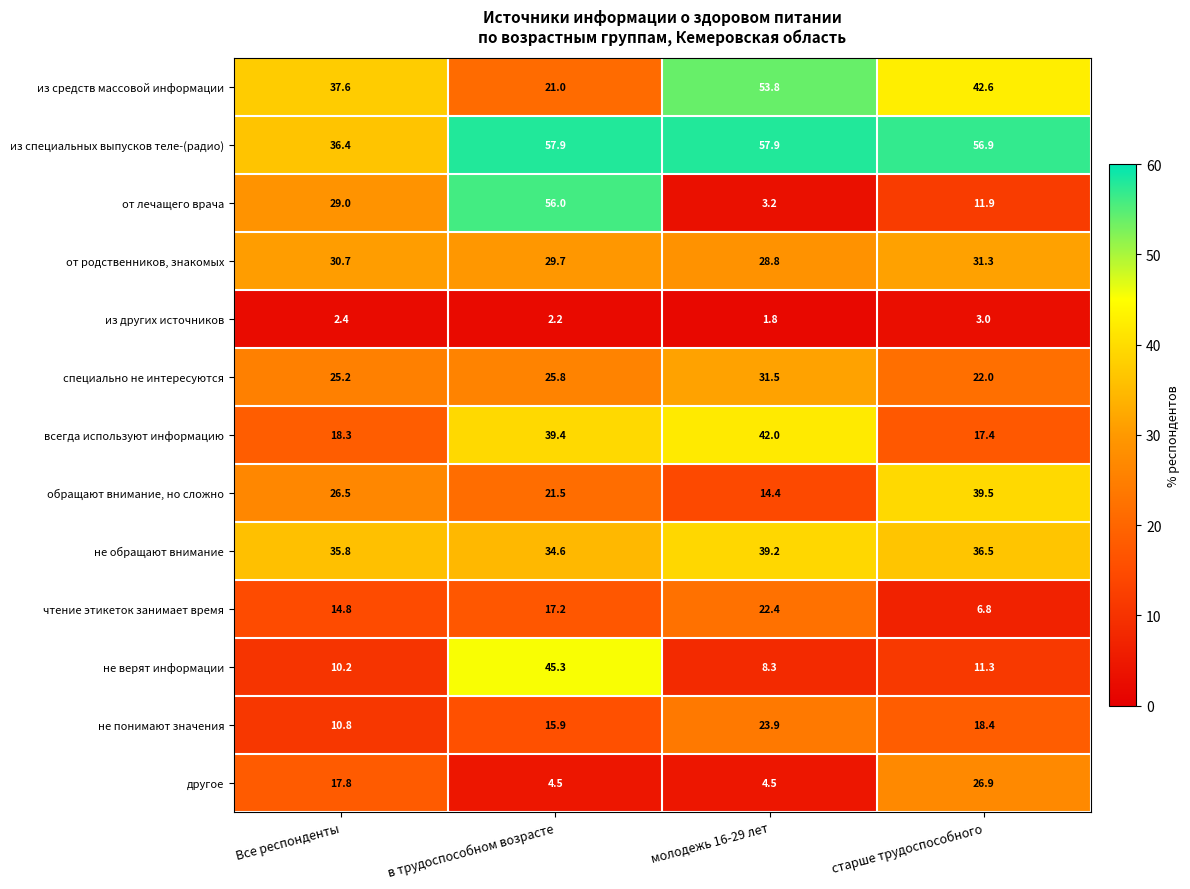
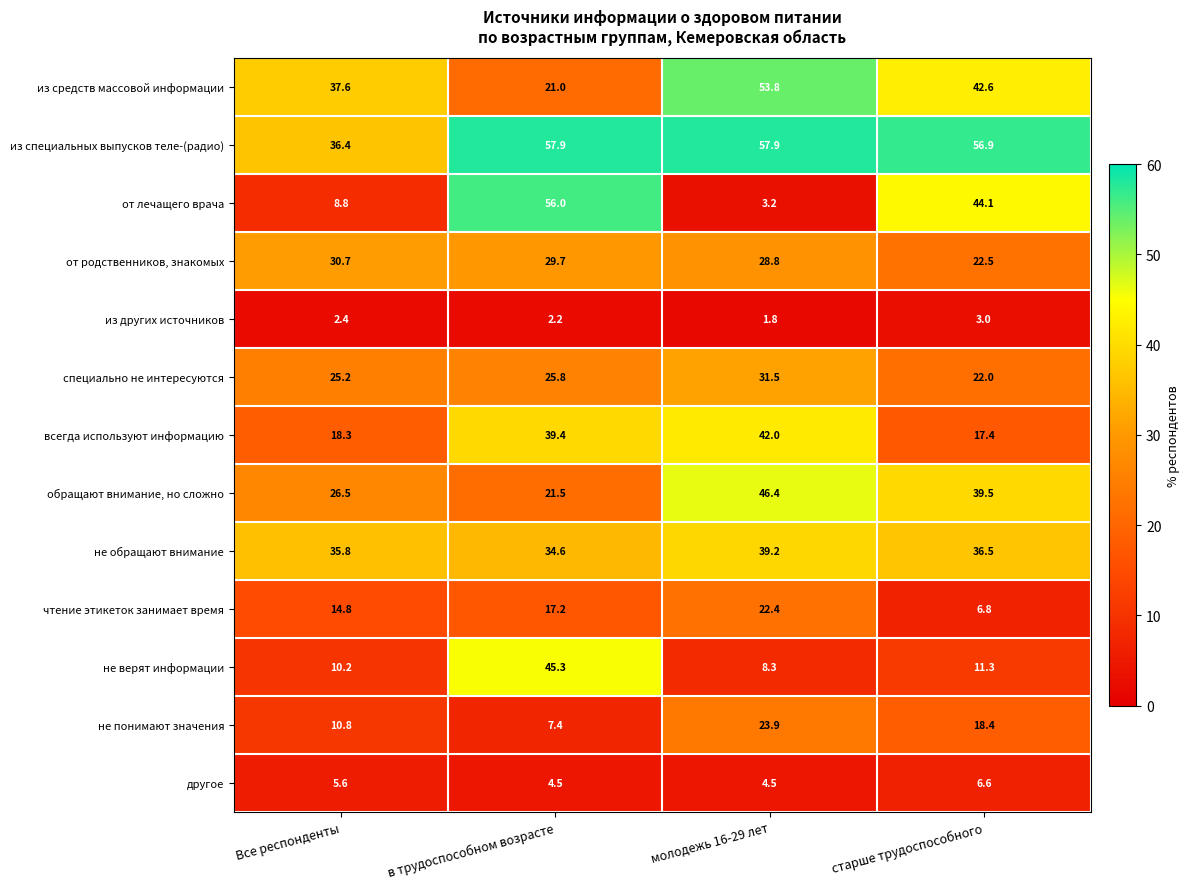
  {
    "из средств массовой информации": {
      "Все респонденты": 37.6,
      "в трудоспособном возрасте": 21.0,
      "молодежь 16-29 лет": 53.8,
      "старше трудоспособного": 42.6
    },
    "из специальных выпусков теле-(радио)": {
      "Все респонденты": 36.4,
      "в трудоспособном возрасте": 57.9,
      "молодежь 16-29 лет": 57.9,
      "старше трудоспособного": 56.9
    },
    "от лечащего врача": {
-     "Все респонденты": 29.0,
+     "Все респонденты": 8.8,
      "в трудоспособном возрасте": 56.0,
      "молодежь 16-29 лет": 3.2,
-     "старше трудоспособного": 11.9
+     "старше трудоспособного": 44.1
    },
    "от родственников, знакомых": {
      "Все респонденты": 30.7,
      "в трудоспособном возрасте": 29.7,
      "молодежь 16-29 лет": 28.8,
-     "старше трудоспособного": 31.3
+     "старше трудоспособного": 22.5
    },
    "из других источников": {
      "Все респонденты": 2.4,
      "в трудоспособном возрасте": 2.2,
      "молодежь 16-29 лет": 1.8,
      "старше трудоспособного": 3.0
    },
    "специально не интересуются": {
      "Все респонденты": 25.2,
      "в трудоспособном возрасте": 25.8,
      "молодежь 16-29 лет": 31.5,
      "старше трудоспособного": 22.0
    },
    "всегда используют информацию": {
      "Все респонденты": 18.3,
      "в трудоспособном возрасте": 39.4,
      "молодежь 16-29 лет": 42.0,
      "старше трудоспособного": 17.4
    },
    "обращают внимание, но сложно": {
      "Все респонденты": 26.5,
      "в трудоспособном возрасте": 21.5,
-     "молодежь 16-29 лет": 14.4,
+     "молодежь 16-29 лет": 46.4,
      "старше трудоспособного": 39.5
    },
    "не обращают внимание": {
      "Все респонденты": 35.8,
      "в трудоспособном возрасте": 34.6,
      "молодежь 16-29 лет": 39.2,
      "старше трудоспособного": 36.5
    },
    "чтение этикеток занимает время": {
      "Все респонденты": 14.8,
      "в трудоспособном возрасте": 17.2,
      "молодежь 16-29 лет": 22.4,
      "старше трудоспособного": 6.8
    },
    "не верят информации": {
      "Все респонденты": 10.2,
      "в трудоспособном возрасте": 45.3,
      "молодежь 16-29 лет": 8.3,
      "старше трудоспособного": 11.3
    },
    "не понимают значения": {
      "Все респонденты": 10.8,
-     "в трудоспособном возрасте": 15.9,
+     "в трудоспособном возрасте": 7.4,
      "молодежь 16-29 лет": 23.9,
      "старше трудоспособного": 18.4
    },
    "другое": {
-     "Все респонденты": 17.8,
+     "Все респонденты": 5.6,
      "в трудоспособном возрасте": 4.5,
      "молодежь 16-29 лет": 4.5,
-     "старше трудоспособного": 26.9
+     "старше трудоспособного": 6.6
    }
  }
